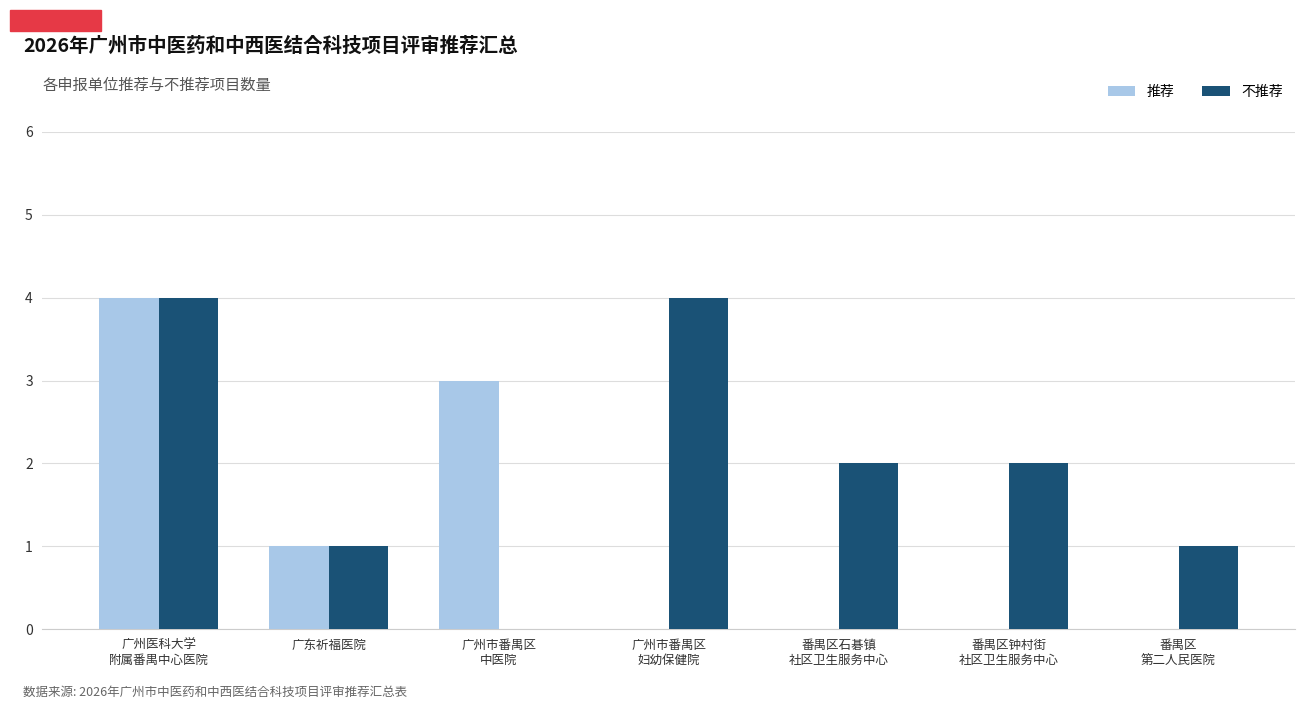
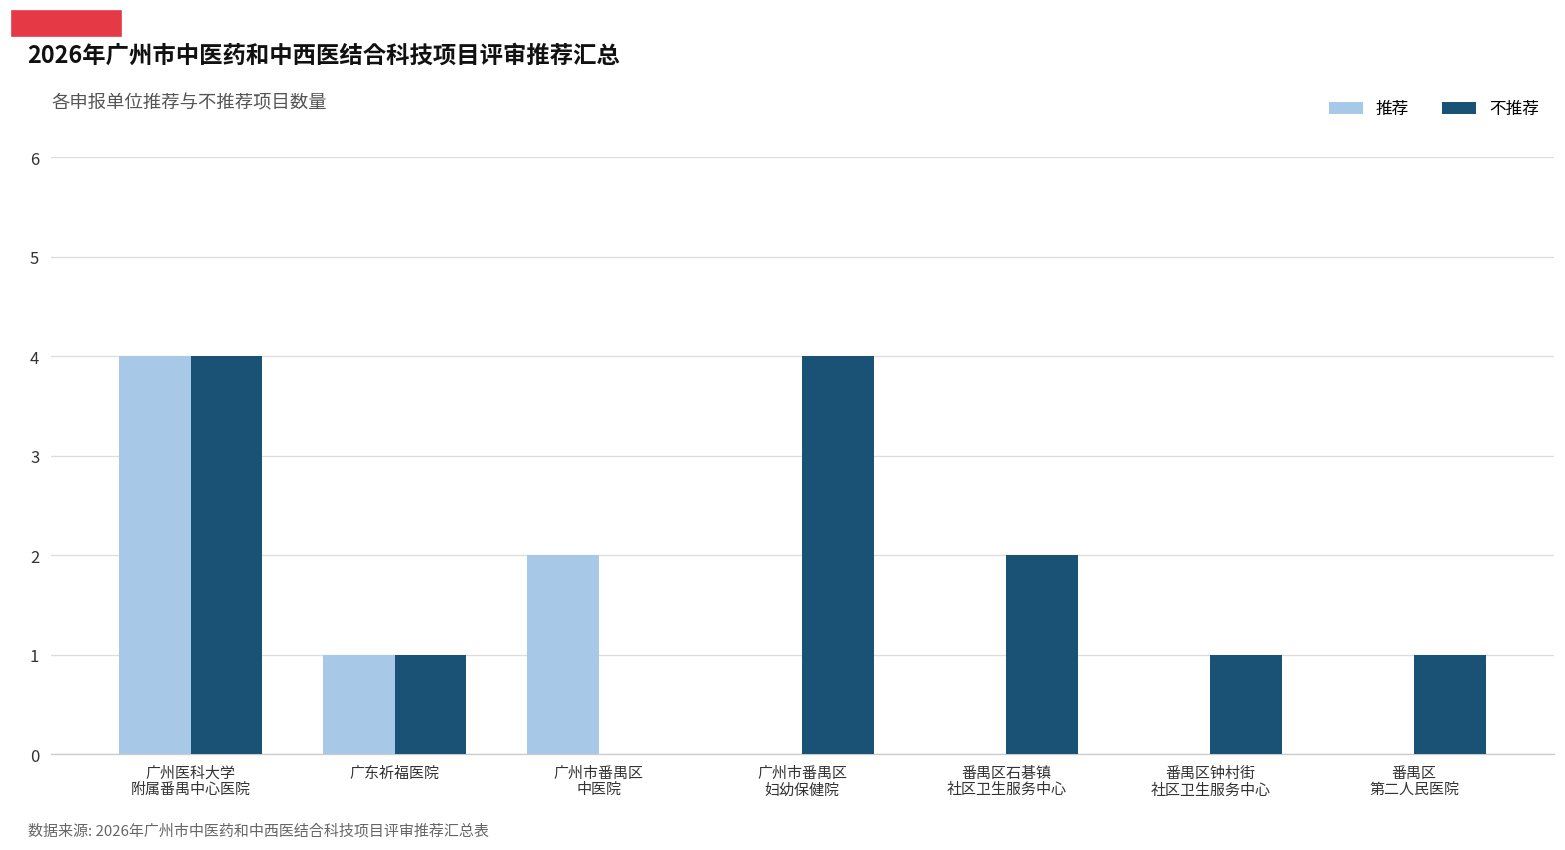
  {
    "推荐": {
      "广州医科大学 附属番禺中心医院": 4,
      "广东祈福医院": 1,
-     "广州市番禺区 中医院": 3,
+     "广州市番禺区 中医院": 2,
      "广州市番禺区 妇幼保健院": 0,
      "番禺区石碁镇 社区卫生服务中心": 0,
      "番禺区钟村街 社区卫生服务中心": 0,
      "番禺区 第二人民医院": 0
    },
    "不推荐": {
      "广州医科大学 附属番禺中心医院": 4,
      "广东祈福医院": 1,
      "广州市番禺区 中医院": 0,
      "广州市番禺区 妇幼保健院": 4,
      "番禺区石碁镇 社区卫生服务中心": 2,
-     "番禺区钟村街 社区卫生服务中心": 2,
+     "番禺区钟村街 社区卫生服务中心": 1,
      "番禺区 第二人民医院": 1
    }
  }
